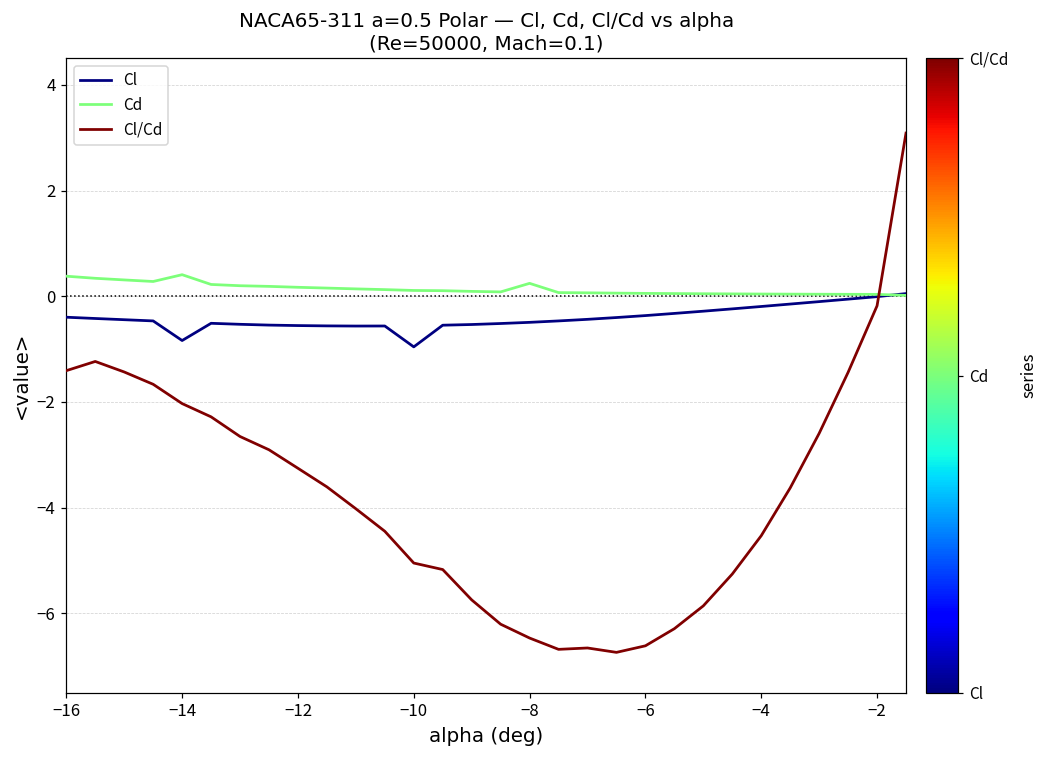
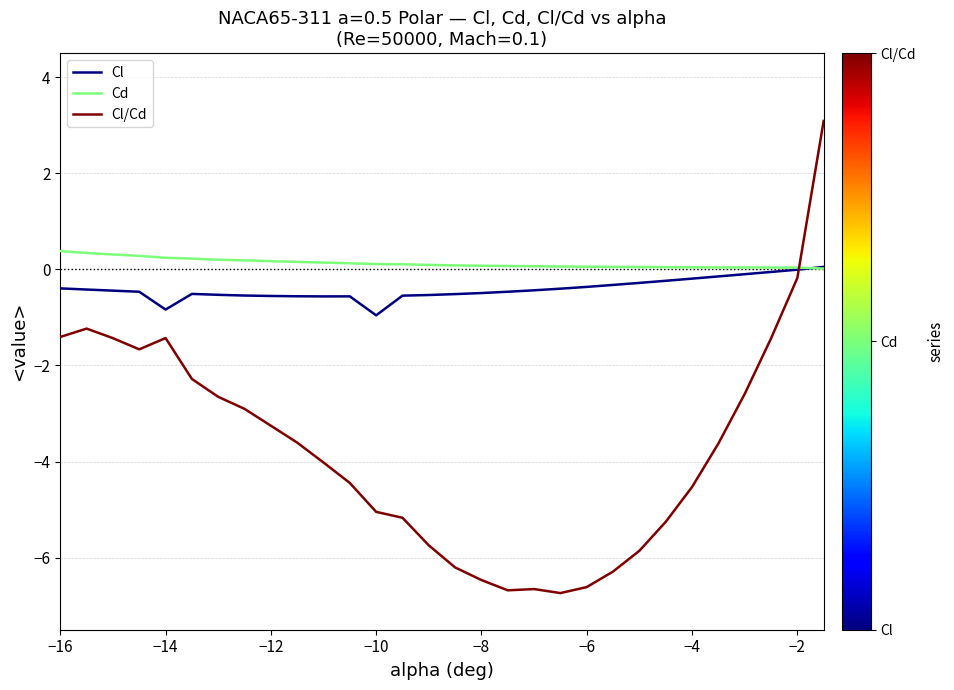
  {
    "Cl": {
      "−16": -0.4,
      "−14": -0.8,
      "−12": -0.6,
      "−10": -1.0,
      "−8": -0.5,
      "−6": -0.4,
      "−4": -0.2
    },
    "Cd": {
      "−16": 0.4,
-     "−14": 0.4,
+     "−14": 0.2,
      "−12": 0.2,
      "−10": 0.1,
-     "−8": 0.2,
+     "−8": 0.1,
      "−6": 0.1,
      "−4": 0.0
    },
    "Cl/Cd": {
      "−16": -1.4,
-     "−14": -2.0,
+     "−14": -1.4,
      "−12": -3.3,
      "−10": -5.0,
      "−8": -6.5,
      "−6": -6.6,
      "−4": -4.5,
      "−2": -0.2
    }
  }
